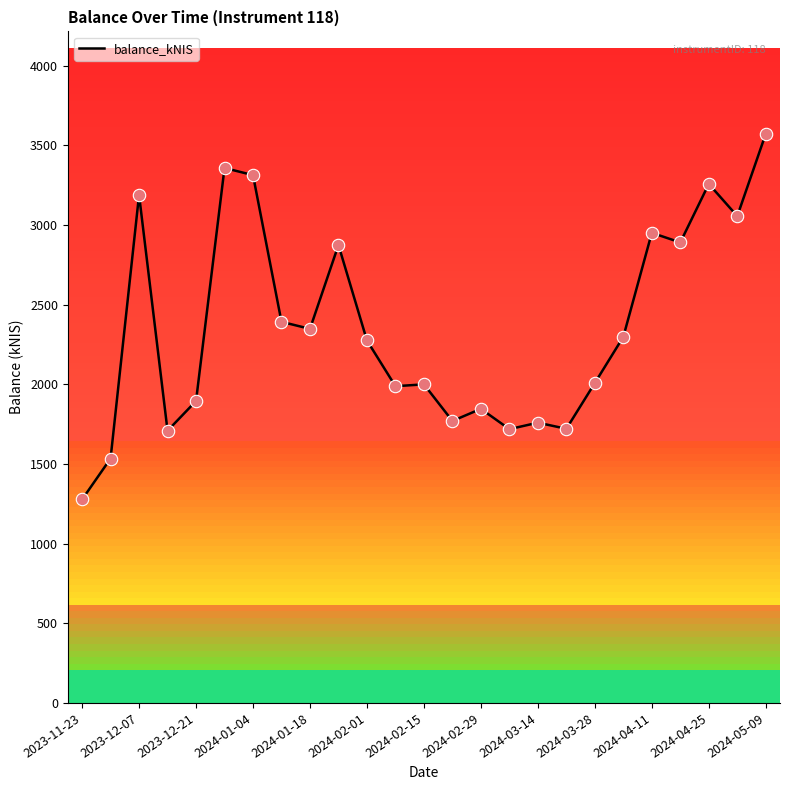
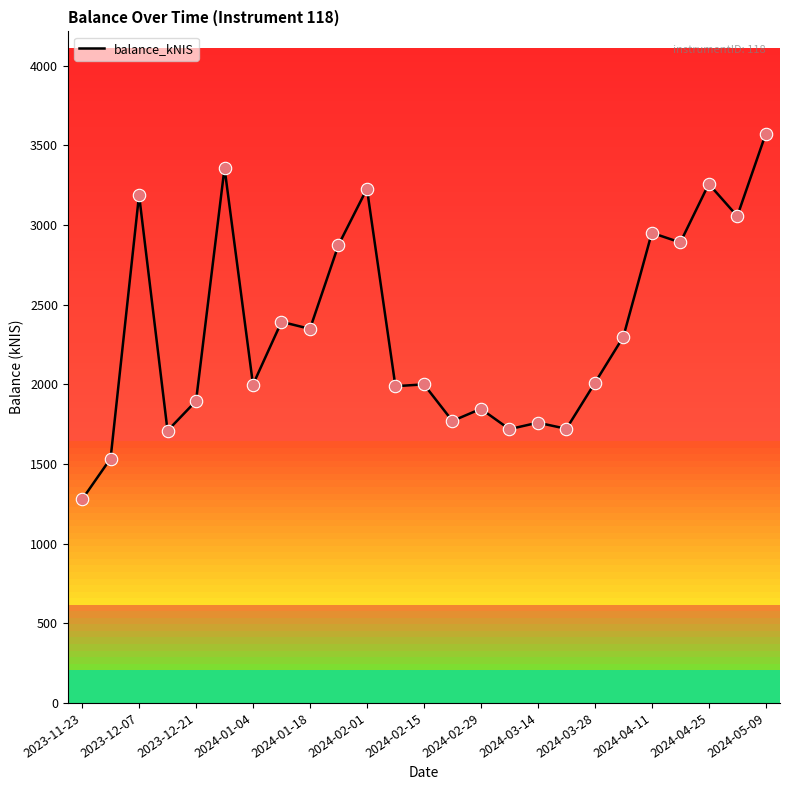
  {
    "2023-11-23": 1280,
    "2023-12-07": 3190,
    "2023-12-21": 1900,
-   "2024-01-04": 3310,
+   "2024-01-04": 2000,
    "2024-01-18": 2350,
-   "2024-02-01": 2280,
+   "2024-02-01": 3230,
    "2024-02-15": 2000,
    "2024-02-29": 1850,
    "2024-03-14": 1760,
    "2024-03-28": 2010,
    "2024-04-11": 2950,
    "2024-04-25": 3260,
    "2024-05-09": 3570
  }
